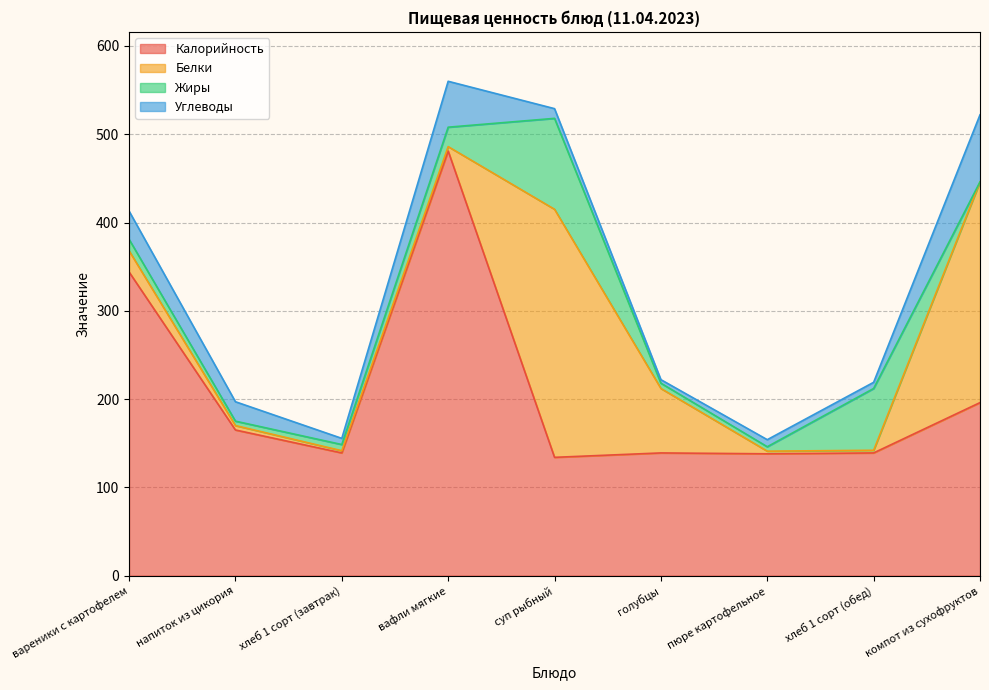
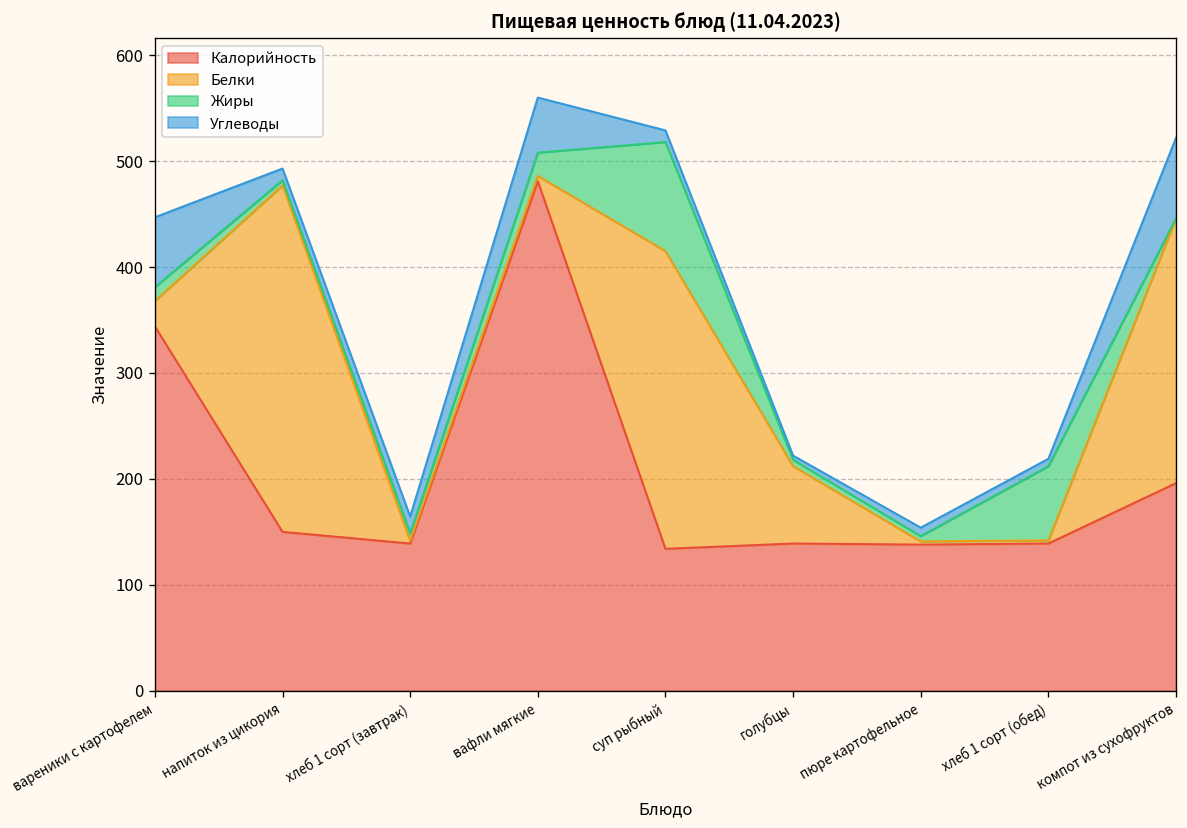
  {
    "Калорийность": {
      "вареники с картофелем": 340,
-     "напиток из цикория": 170,
+     "напиток из цикория": 150,
      "вафли мягкие": 480,
      "суп рыбный": 130,
      "голубцы": 140,
      "пюре картофельное": 140,
      "хлеб 1 сорт (обед)": 140,
      "компот из сухофруктов": 200
    },
    "Белки": {
      "вареники с картофелем": 20,
-     "напиток из цикория": 10,
+     "напиток из цикория": 330,
      "вафли мягкие": 10,
      "суп рыбный": 280,
      "голубцы": 70,
      "пюре картофельное": 0,
      "хлеб 1 сорт (обед)": 0
    },
    "Жиры": {
      "вареники с картофелем": 10,
      "напиток из цикория": 10,
      "хлеб 1 сорт (завтрак)": 10,
      "вафли мягкие": 20,
      "суп рыбный": 100,
      "голубцы": 10,
      "пюре картофельное": 10,
      "хлеб 1 сорт (обед)": 70
    },
    "Углеводы": {
-     "вареники с картофелем": 30,
-     "напиток из цикория": 20,
-     "хлеб 1 сорт (завтрак)": 10,
+     "вареники с картофелем": 70,
+     "напиток из цикория": 10,
+     "хлеб 1 сорт (завтрак)": 20,
      "вафли мягкие": 50,
      "суп рыбный": 10,
      "голубцы": 0,
      "пюре картофельное": 10,
      "хлеб 1 сорт (обед)": 10,
      "компот из сухофруктов": 80
    }
  }
